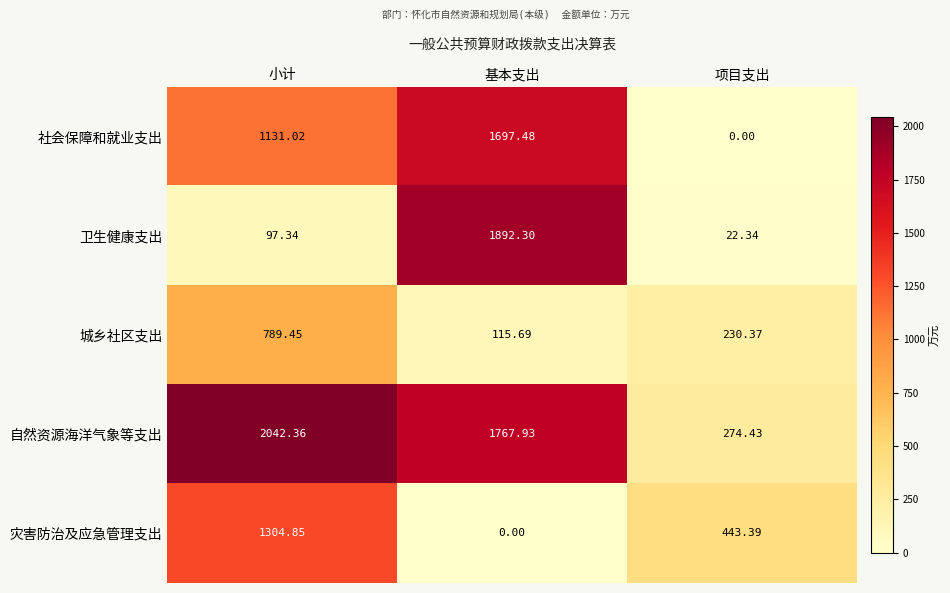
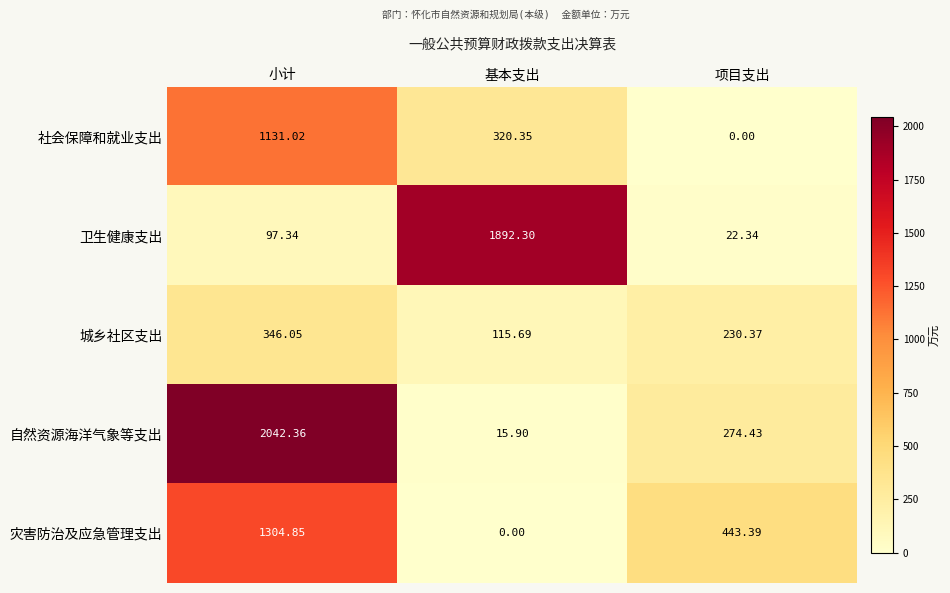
  {
    "社会保障和就业支出": {
      "小计": 1131.02,
-     "基本支出": 1697.48,
+     "基本支出": 320.35,
      "项目支出": 0.00
    },
    "卫生健康支出": {
      "小计": 97.34,
      "基本支出": 1892.30,
      "项目支出": 22.34
    },
    "城乡社区支出": {
-     "小计": 789.45,
+     "小计": 346.05,
      "基本支出": 115.69,
      "项目支出": 230.37
    },
    "自然资源海洋气象等支出": {
      "小计": 2042.36,
-     "基本支出": 1767.93,
+     "基本支出": 15.90,
      "项目支出": 274.43
    },
    "灾害防治及应急管理支出": {
      "小计": 1304.85,
      "基本支出": 0.00,
      "项目支出": 443.39
    }
  }
